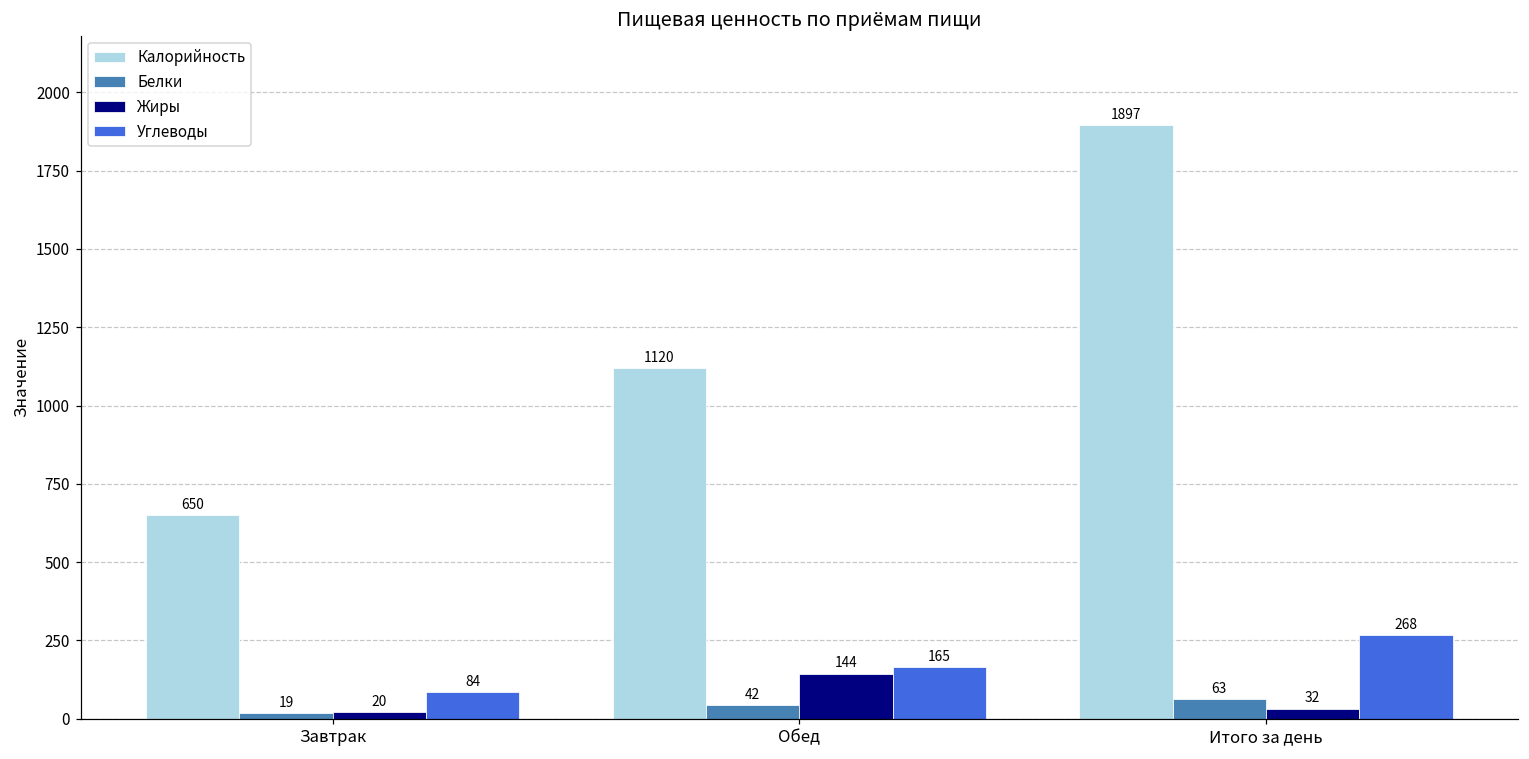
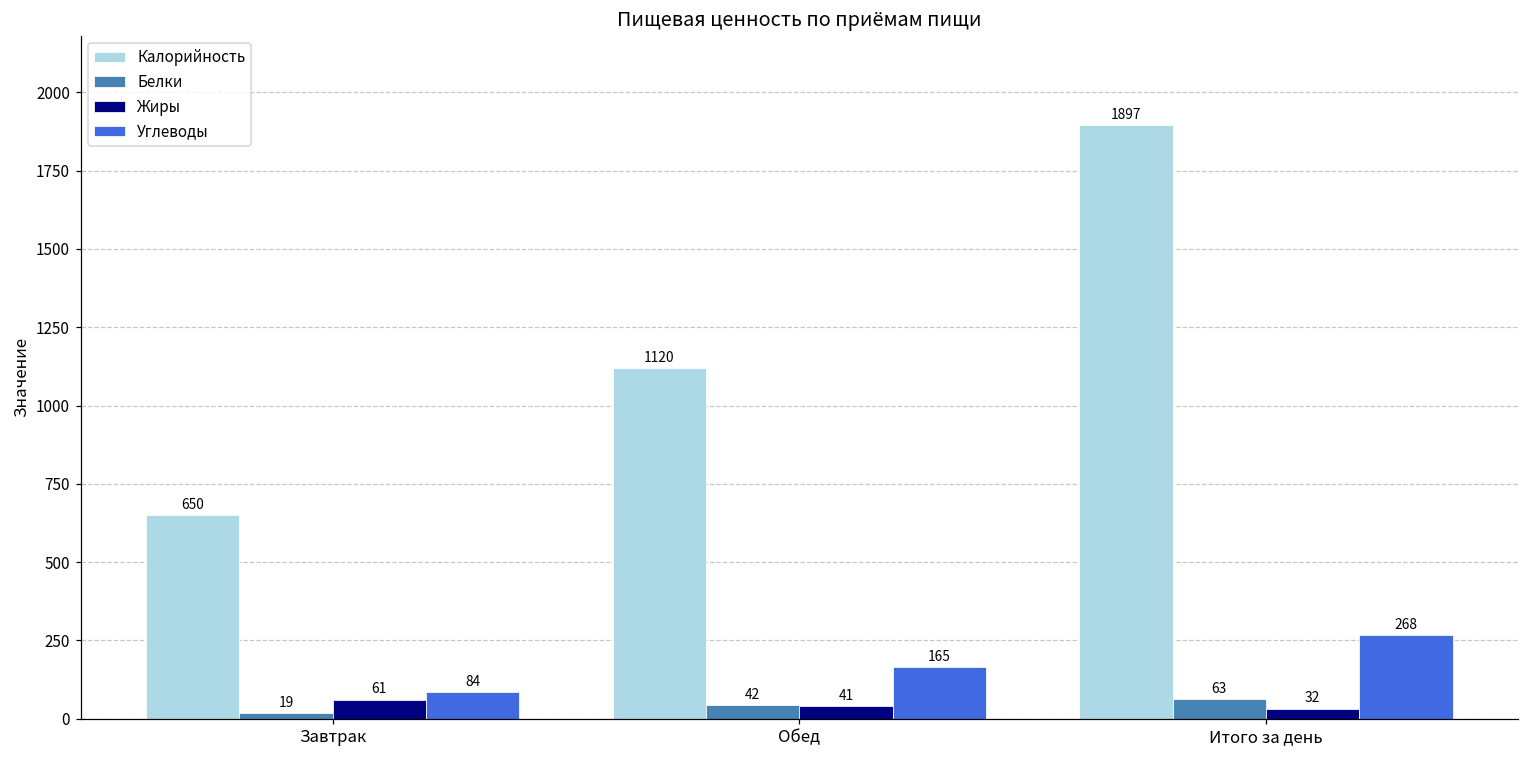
  {
    "Калорийность": {
      "Завтрак": 650,
      "Обед": 1120,
      "Итого за день": 1897
    },
    "Жиры": {
-     "Завтрак": 20,
-     "Обед": 144,
+     "Завтрак": 61,
+     "Обед": 41,
      "Итого за день": 32
    }
  }
